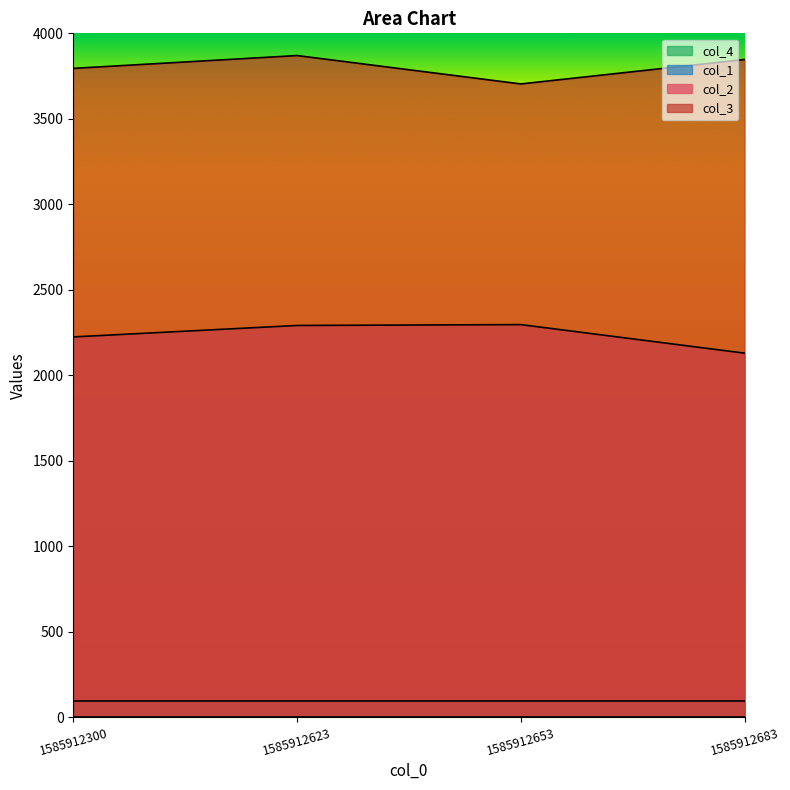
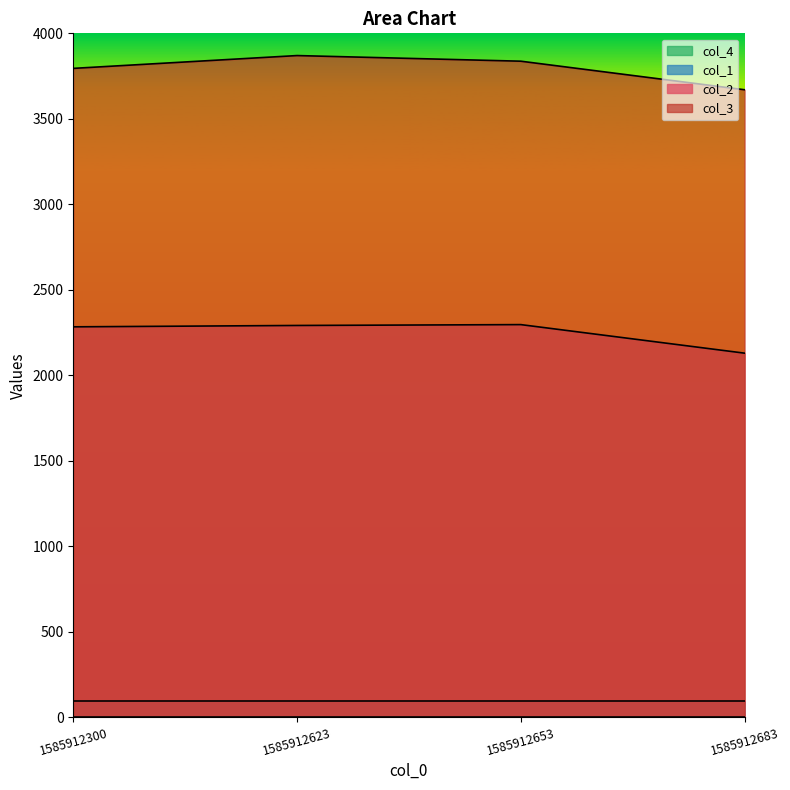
  {
    "col_4": {
      "1585912300": 0,
      "1585912623": 0,
      "1585912653": 0,
      "1585912683": 0
    },
    "col_1": {
      "1585912300": 90,
      "1585912623": 90,
      "1585912653": 90,
      "1585912683": 90
    },
    "col_2": {
-     "1585912300": 2220,
+     "1585912300": 2280,
      "1585912623": 2290,
      "1585912653": 2300,
      "1585912683": 2130
    },
    "col_3": {
      "1585912300": 3800,
      "1585912623": 3870,
-     "1585912653": 3700,
-     "1585912683": 3850
+     "1585912653": 3840,
+     "1585912683": 3670
    }
  }
